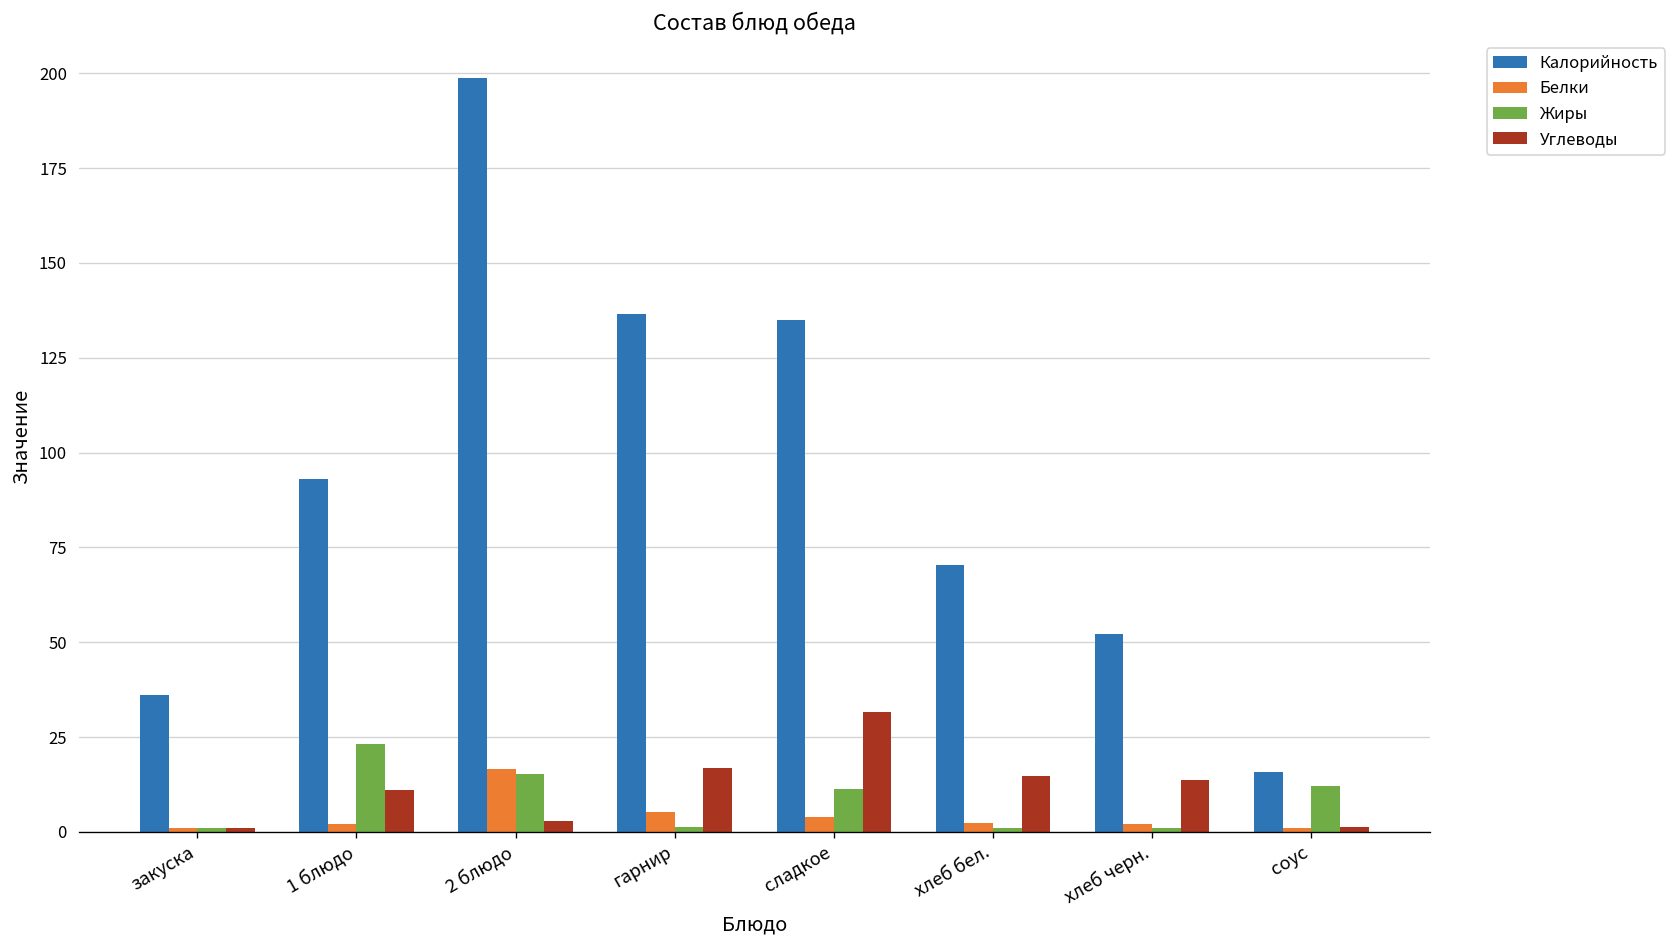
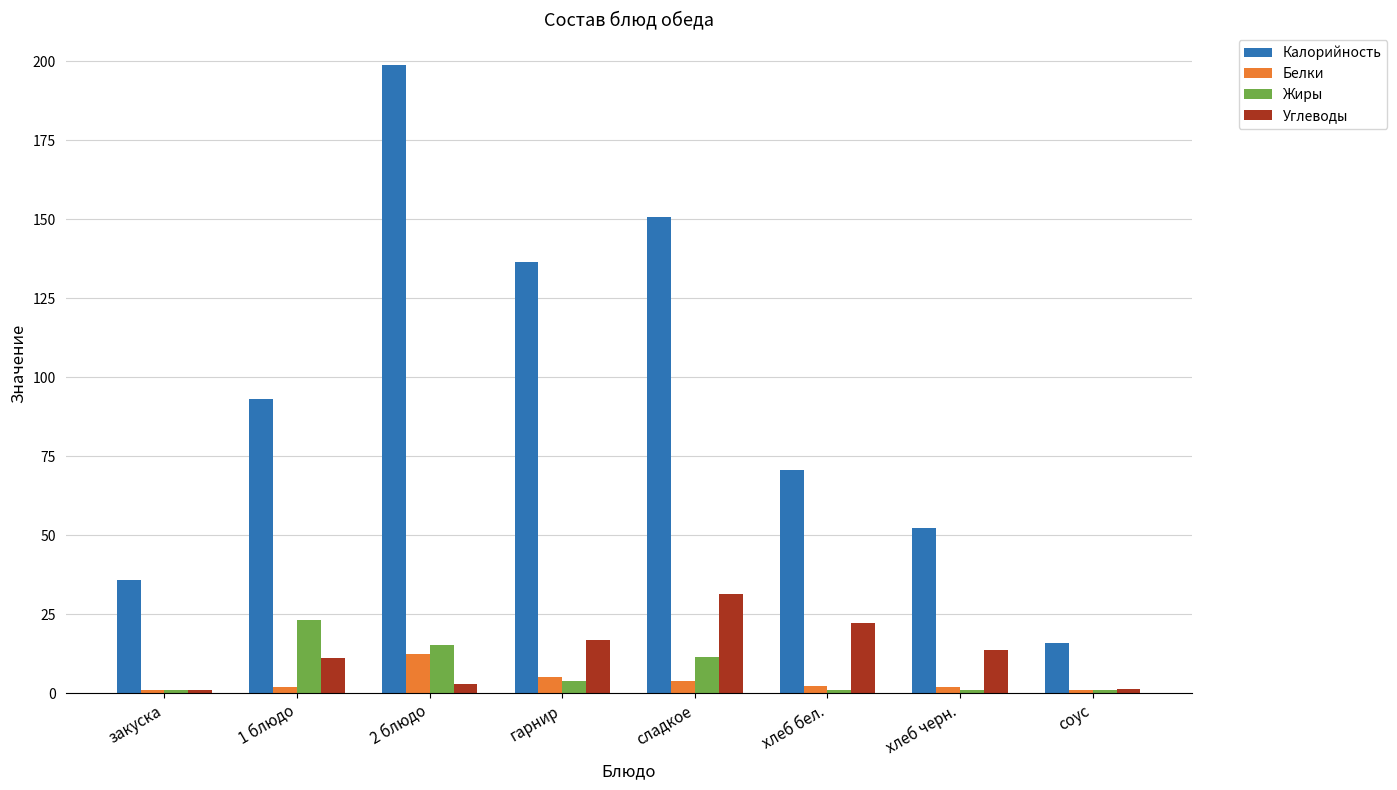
  {
    "Калорийность": {
      "закуска": 36,
      "1 блюдо": 93,
      "2 блюдо": 199,
      "гарнир": 137,
-     "сладкое": 135,
+     "сладкое": 151,
      "хлеб бел.": 71,
      "хлеб черн.": 52,
      "соус": 16
    },
    "Белки": {
      "закуска": 1,
      "1 блюдо": 2,
-     "2 блюдо": 17,
+     "2 блюдо": 12,
      "гарнир": 5,
      "сладкое": 4,
      "хлеб бел.": 2,
      "хлеб черн.": 2,
      "соус": 1
    },
    "Жиры": {
      "закуска": 1,
      "1 блюдо": 23,
      "2 блюдо": 15,
-     "гарнир": 1,
+     "гарнир": 4,
      "сладкое": 11,
      "хлеб бел.": 1,
      "хлеб черн.": 1,
-     "соус": 12
+     "соус": 1
    },
    "Углеводы": {
      "закуска": 1,
      "1 блюдо": 11,
      "2 блюдо": 3,
      "гарнир": 17,
      "сладкое": 32,
-     "хлеб бел.": 15,
+     "хлеб бел.": 22,
      "хлеб черн.": 14,
      "соус": 1
    }
  }
